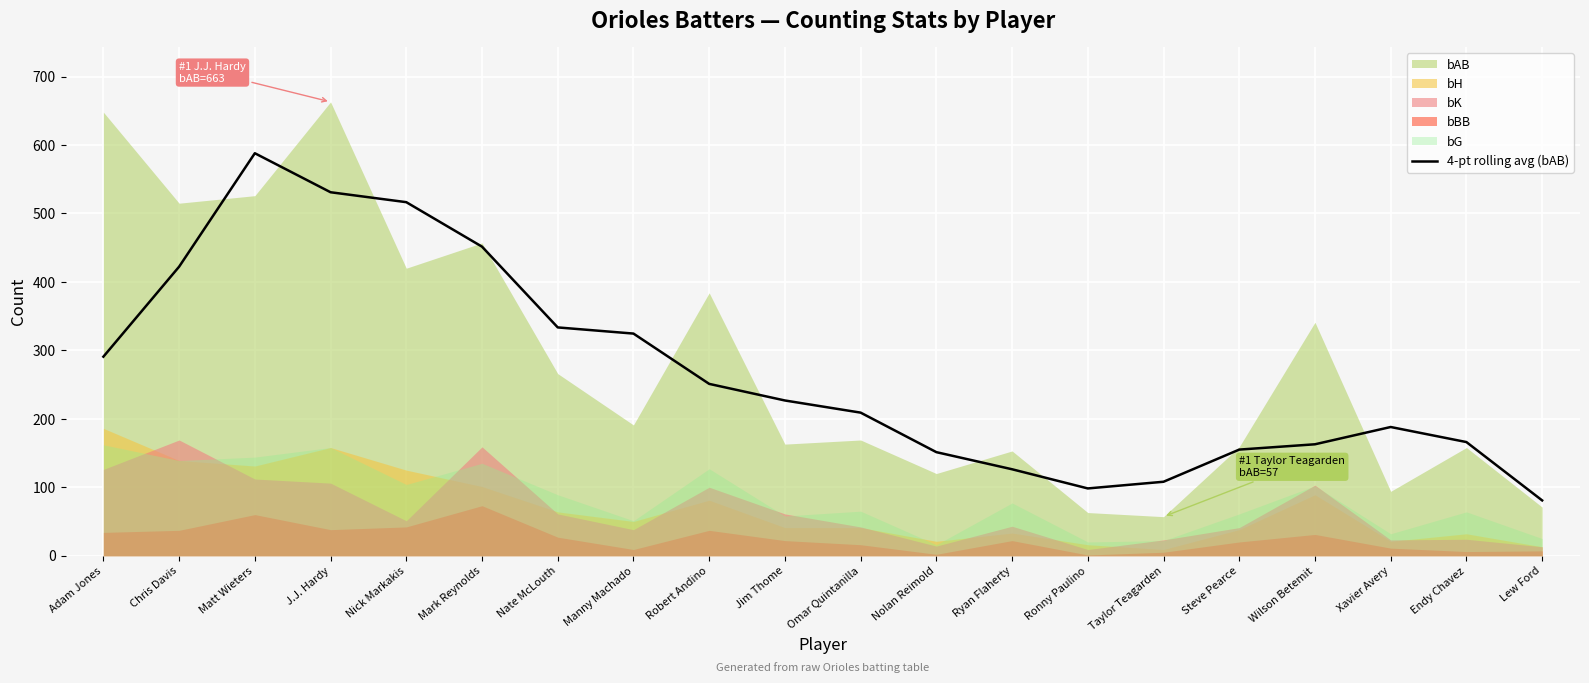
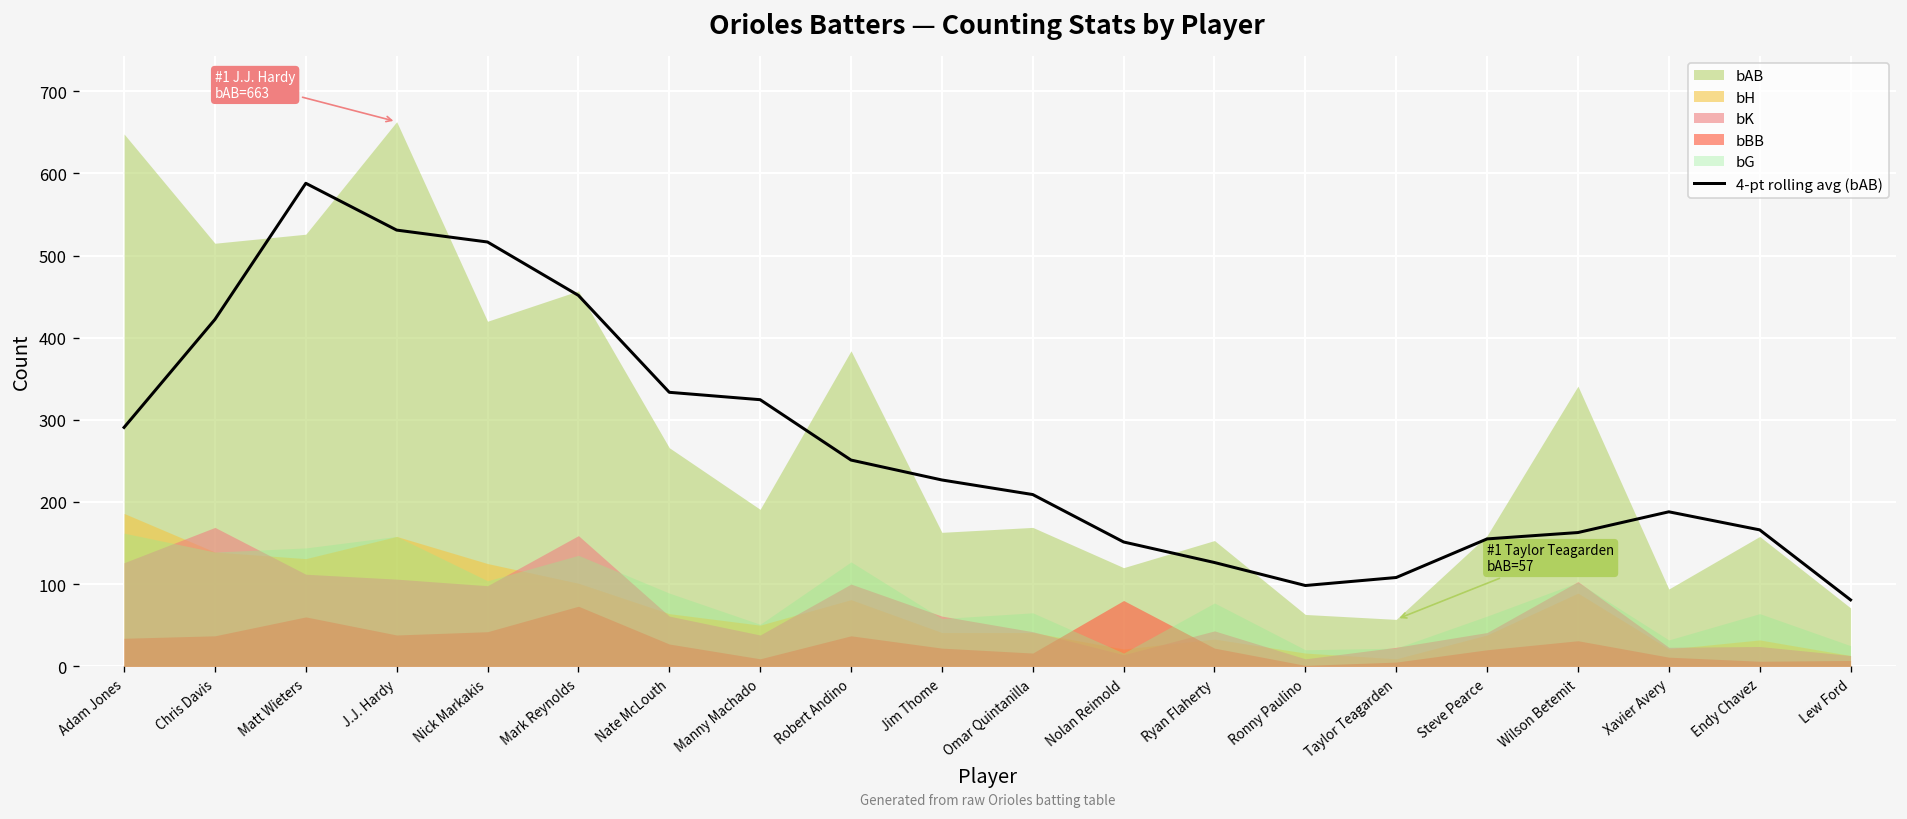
  {
    "4-pt rolling avg (bAB)": {
      "Adam Jones": 290,
      "Chris Davis": 420,
      "Matt Wieters": 590,
      "J.J. Hardy": 530,
      "Nick Markakis": 520,
      "Mark Reynolds": 450,
      "Nate McLouth": 330,
      "Manny Machado": 320,
      "Robert Andino": 250,
      "Jim Thome": 230,
      "Omar Quintanilla": 210,
      "Nolan Reimold": 150,
      "Ryan Flaherty": 130,
      "Ronny Paulino": 100,
      "Taylor Teagarden": 110,
      "Steve Pearce": 160,
      "Wilson Betemit": 160,
      "Xavier Avery": 190,
      "Endy Chavez": 170,
      "Lew Ford": 80
    },
    "bAB": {
      "Adam Jones": 650,
      "Chris Davis": 520,
      "Matt Wieters": 530,
      "J.J. Hardy": 660,
      "Nick Markakis": 420,
      "Mark Reynolds": 460,
      "Nate McLouth": 270,
      "Manny Machado": 190,
      "Robert Andino": 380,
      "Jim Thome": 160,
      "Omar Quintanilla": 170,
      "Nolan Reimold": 120,
      "Ryan Flaherty": 150,
      "Ronny Paulino": 60,
      "Taylor Teagarden": 60,
      "Steve Pearce": 160,
      "Wilson Betemit": 340,
      "Xavier Avery": 90,
      "Endy Chavez": 160,
      "Lew Ford": 70
    },
    "bH": {
      "Adam Jones": 190,
      "Matt Wieters": 130,
      "Nick Markakis": 130,
      "Mark Reynolds": 100,
      "Robert Andino": 80,
      "Jim Thome": 40,
      "Nolan Reimold": 20,
      "Ryan Flaherty": 30,
      "Ronny Paulino": 20,
      "Taylor Teagarden": 10,
      "Endy Chavez": 30
    },
    "bK": {
      "Adam Jones": 130,
      "Chris Davis": 170,
      "Matt Wieters": 110,
      "J.J. Hardy": 110,
-     "Nick Markakis": 50,
+     "Nick Markakis": 100,
      "Mark Reynolds": 160,
      "Manny Machado": 40,
      "Robert Andino": 100,
      "Ryan Flaherty": 40,
      "Ronny Paulino": 10,
      "Endy Chavez": 20
    },
    "bBB": {
      "Adam Jones": 30,
      "Chris Davis": 40,
      "Matt Wieters": 60,
      "J.J. Hardy": 40,
      "Nick Markakis": 40,
      "Mark Reynolds": 70,
      "Nate McLouth": 30,
      "Manny Machado": 10,
      "Robert Andino": 40,
      "Jim Thome": 20,
      "Omar Quintanilla": 20,
-     "Nolan Reimold": 0,
+     "Nolan Reimold": 80,
      "Ryan Flaherty": 20,
      "Taylor Teagarden": 10,
      "Steve Pearce": 20,
      "Wilson Betemit": 30,
      "Xavier Avery": 10,
      "Endy Chavez": 10,
      "Lew Ford": 10
    },
    "bG": {
      "Adam Jones": 160,
      "Matt Wieters": 140,
      "Nick Markakis": 100,
      "Mark Reynolds": 140,
      "Nate McLouth": 90,
      "Robert Andino": 130,
      "Omar Quintanilla": 70,
      "Ryan Flaherty": 80,
      "Ronny Paulino": 20,
      "Xavier Avery": 30,
      "Endy Chavez": 60,
      "Lew Ford": 30
    }
  }
